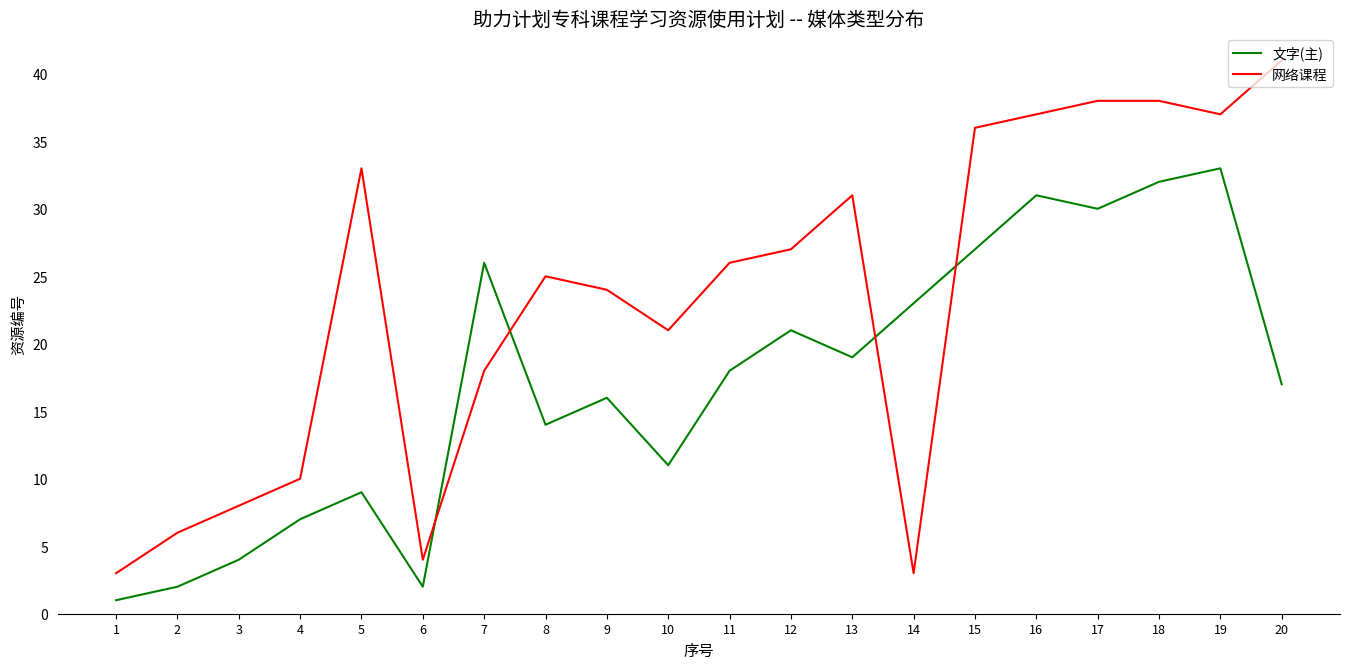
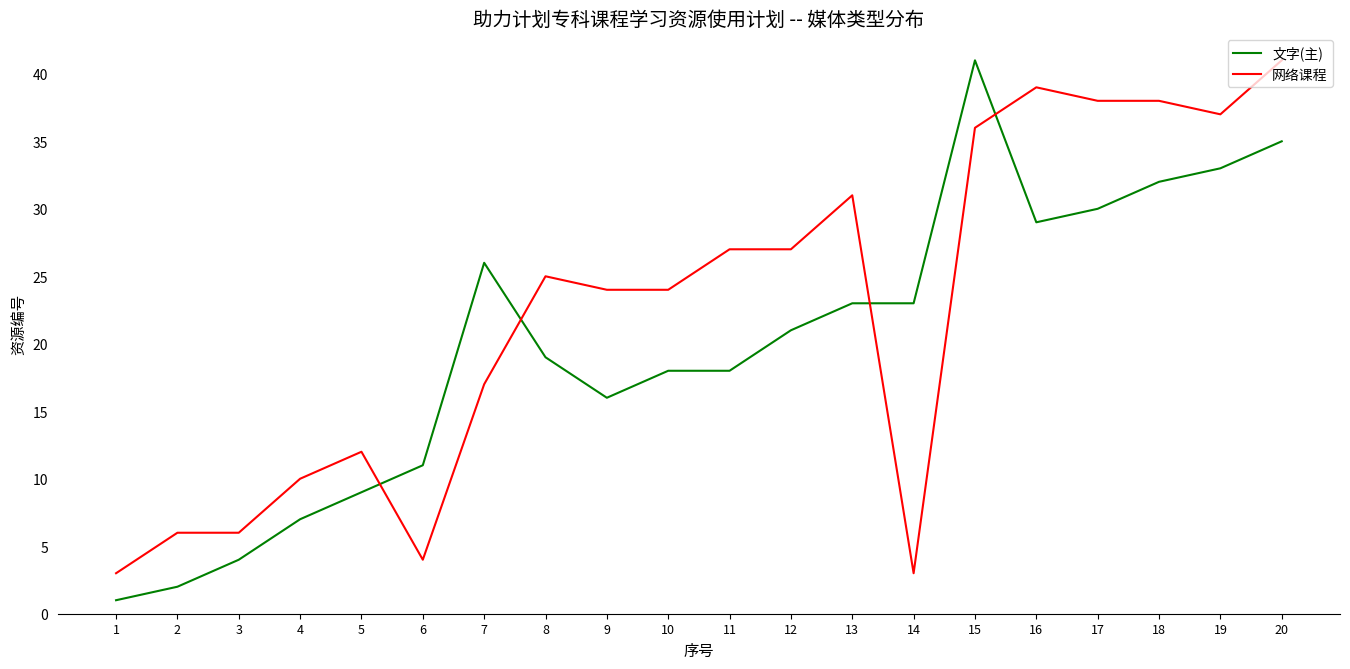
  {
    "文字(主)": {
      "1": 1,
      "2": 2,
      "3": 4,
      "4": 7,
      "5": 9,
-     "6": 2,
+     "6": 11,
      "7": 26,
-     "8": 14,
+     "8": 19,
      "9": 16,
-     "10": 11,
+     "10": 18,
      "11": 18,
      "12": 21,
-     "13": 19,
+     "13": 23,
      "14": 23,
-     "15": 27,
-     "16": 31,
+     "15": 41,
+     "16": 29,
      "17": 30,
      "18": 32,
      "19": 33,
-     "20": 17
+     "20": 35
    },
    "网络课程": {
      "1": 3,
      "2": 6,
-     "3": 8,
+     "3": 6,
      "4": 10,
-     "5": 33,
+     "5": 12,
      "6": 4,
-     "7": 18,
+     "7": 17,
      "8": 25,
      "9": 24,
-     "10": 21,
-     "11": 26,
+     "10": 24,
+     "11": 27,
      "12": 27,
      "13": 31,
      "14": 3,
      "15": 36,
-     "16": 37,
+     "16": 39,
      "17": 38,
      "18": 38,
      "19": 37
    }
  }
